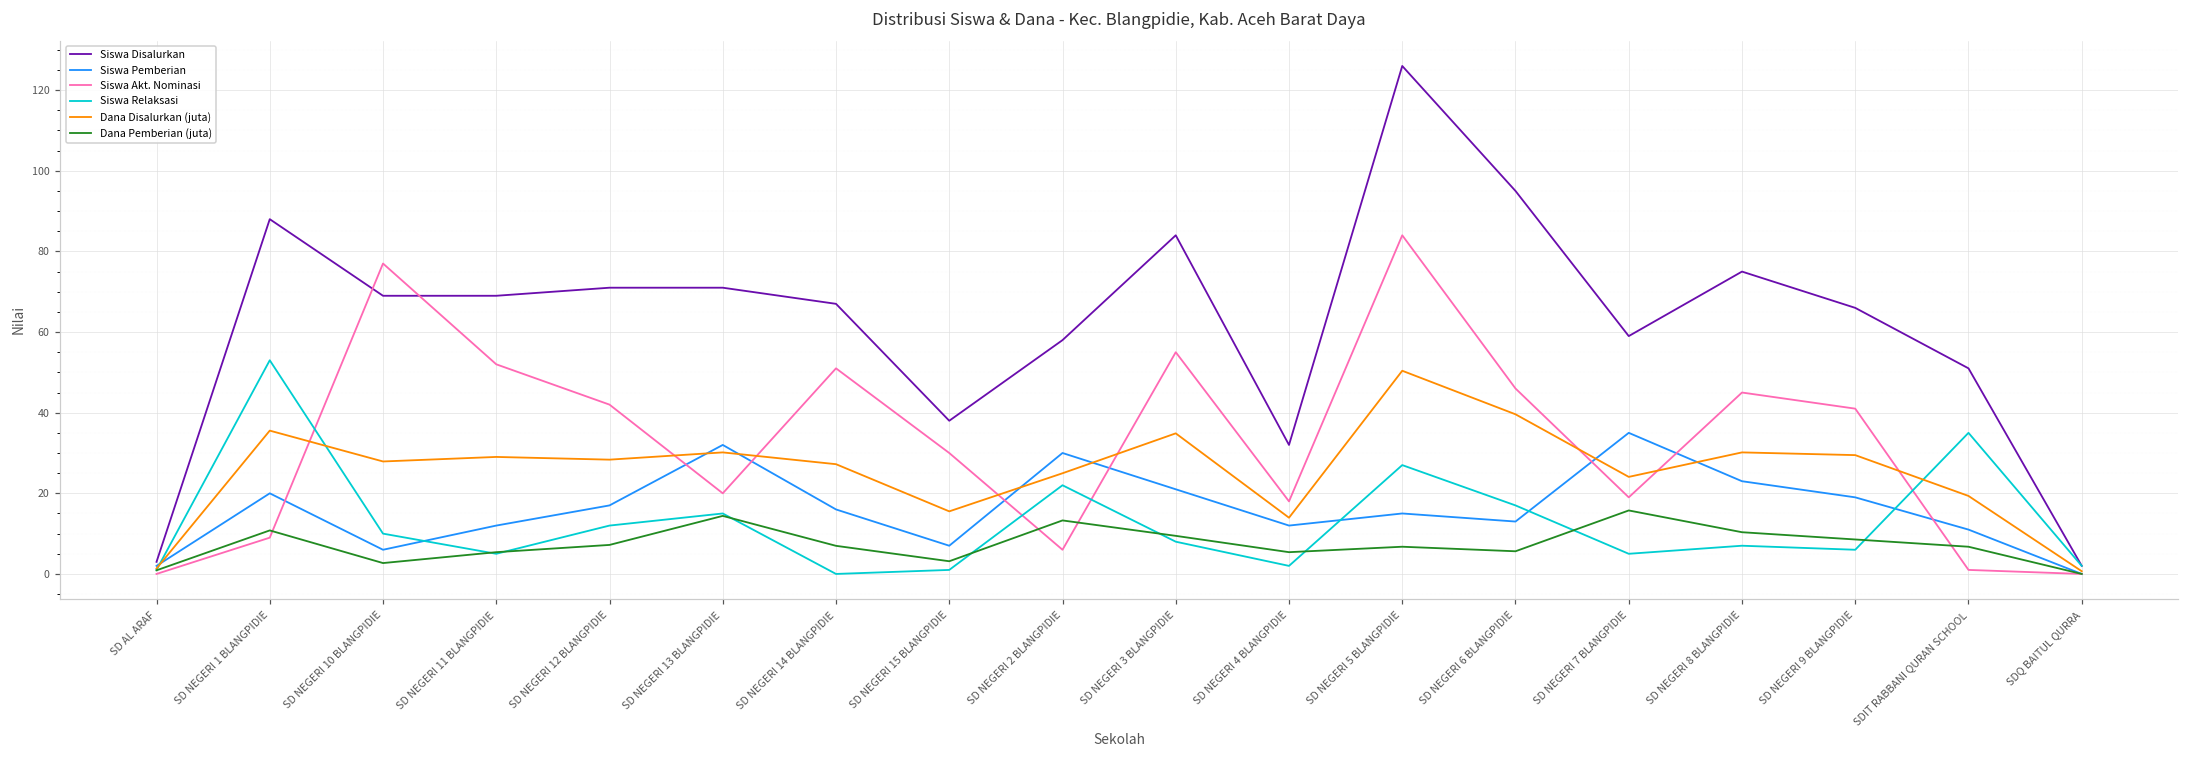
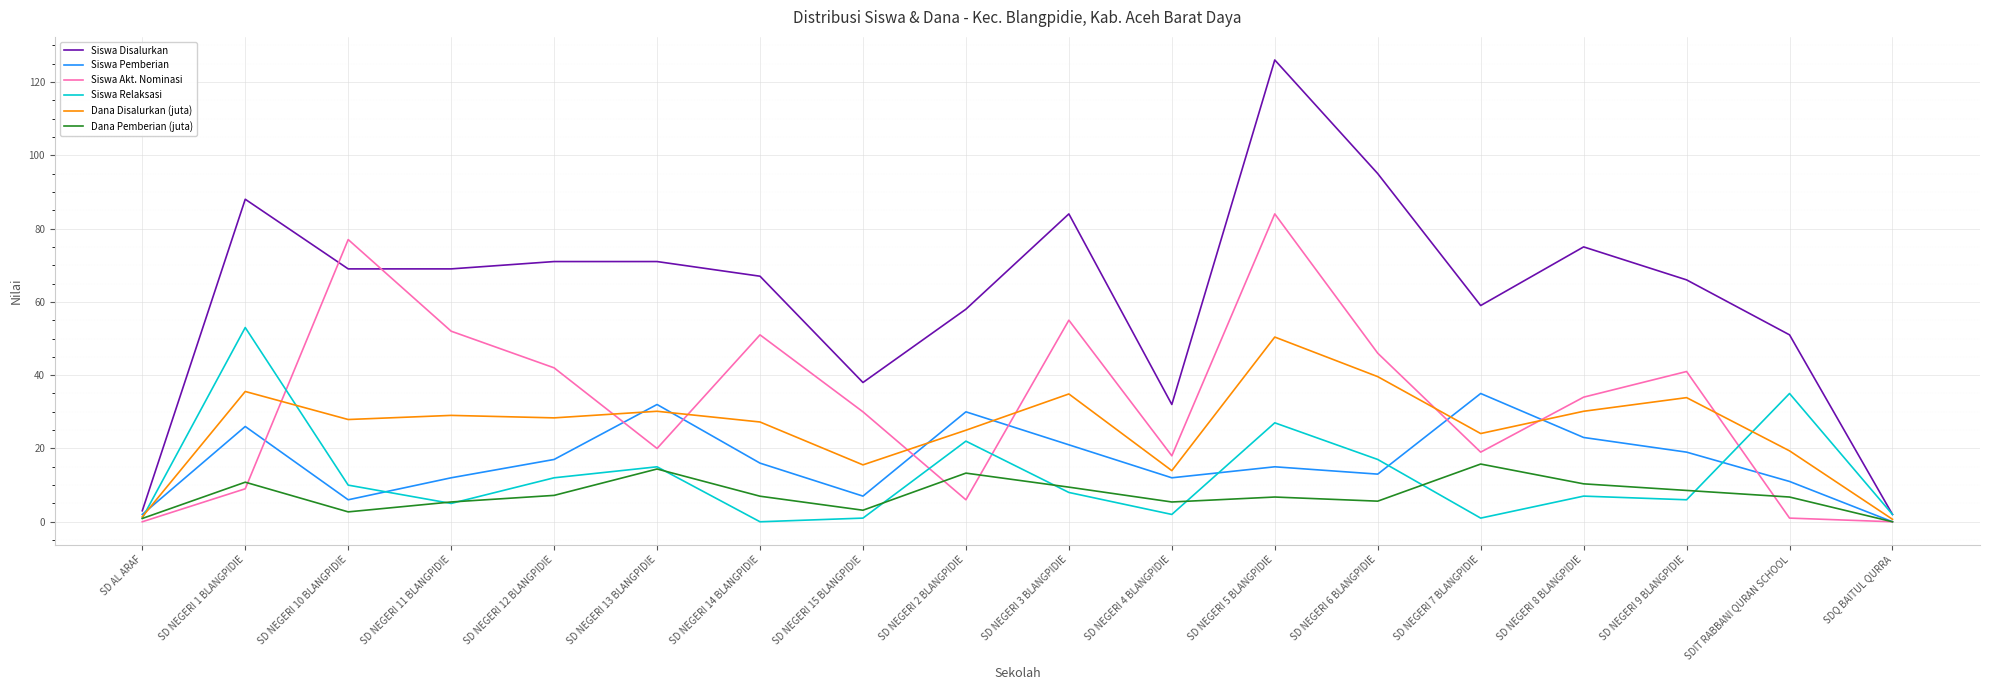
  {
    "Siswa Disalurkan": {
      "SD AL ARAF": 3,
      "SD NEGERI 1 BLANGPIDIE": 88,
      "SD NEGERI 10 BLANGPIDIE": 69,
      "SD NEGERI 11 BLANGPIDIE": 69,
      "SD NEGERI 12 BLANGPIDIE": 71,
      "SD NEGERI 13 BLANGPIDIE": 71,
      "SD NEGERI 14 BLANGPIDIE": 67,
      "SD NEGERI 15 BLANGPIDIE": 38,
      "SD NEGERI 2 BLANGPIDIE": 58,
      "SD NEGERI 3 BLANGPIDIE": 84,
      "SD NEGERI 4 BLANGPIDIE": 32,
      "SD NEGERI 5 BLANGPIDIE": 126,
      "SD NEGERI 6 BLANGPIDIE": 95,
      "SD NEGERI 7 BLANGPIDIE": 59,
      "SD NEGERI 8 BLANGPIDIE": 75,
      "SD NEGERI 9 BLANGPIDIE": 66,
      "SDIT RABBANI QURAN SCHOOL": 51
    },
    "Siswa Pemberian": {
-     "SD NEGERI 1 BLANGPIDIE": 20,
+     "SD NEGERI 1 BLANGPIDIE": 26,
      "SD NEGERI 10 BLANGPIDIE": 6,
      "SD NEGERI 11 BLANGPIDIE": 12,
      "SD NEGERI 12 BLANGPIDIE": 17,
      "SD NEGERI 13 BLANGPIDIE": 32,
      "SD NEGERI 14 BLANGPIDIE": 16,
      "SD NEGERI 15 BLANGPIDIE": 7,
      "SD NEGERI 2 BLANGPIDIE": 30,
      "SD NEGERI 3 BLANGPIDIE": 21,
      "SD NEGERI 4 BLANGPIDIE": 12,
      "SD NEGERI 5 BLANGPIDIE": 15,
      "SD NEGERI 6 BLANGPIDIE": 13,
      "SD NEGERI 7 BLANGPIDIE": 35,
      "SD NEGERI 8 BLANGPIDIE": 23,
      "SD NEGERI 9 BLANGPIDIE": 19,
      "SDIT RABBANI QURAN SCHOOL": 11
    },
    "Siswa Akt. Nominasi": {
      "SD AL ARAF": 0,
      "SD NEGERI 1 BLANGPIDIE": 9,
      "SD NEGERI 10 BLANGPIDIE": 77,
      "SD NEGERI 11 BLANGPIDIE": 52,
      "SD NEGERI 12 BLANGPIDIE": 42,
      "SD NEGERI 13 BLANGPIDIE": 20,
      "SD NEGERI 14 BLANGPIDIE": 51,
      "SD NEGERI 15 BLANGPIDIE": 30,
      "SD NEGERI 2 BLANGPIDIE": 6,
      "SD NEGERI 3 BLANGPIDIE": 55,
      "SD NEGERI 4 BLANGPIDIE": 18,
      "SD NEGERI 5 BLANGPIDIE": 84,
      "SD NEGERI 6 BLANGPIDIE": 46,
      "SD NEGERI 7 BLANGPIDIE": 19,
-     "SD NEGERI 8 BLANGPIDIE": 45,
+     "SD NEGERI 8 BLANGPIDIE": 34,
      "SD NEGERI 9 BLANGPIDIE": 41,
      "SDIT RABBANI QURAN SCHOOL": 1
    },
    "Siswa Relaksasi": {
      "SD NEGERI 1 BLANGPIDIE": 53,
      "SD NEGERI 10 BLANGPIDIE": 10,
      "SD NEGERI 12 BLANGPIDIE": 12,
      "SD NEGERI 14 BLANGPIDIE": 0,
      "SD NEGERI 15 BLANGPIDIE": 1,
      "SD NEGERI 2 BLANGPIDIE": 22,
      "SD NEGERI 3 BLANGPIDIE": 8,
      "SD NEGERI 4 BLANGPIDIE": 2,
      "SD NEGERI 5 BLANGPIDIE": 27,
      "SD NEGERI 6 BLANGPIDIE": 17,
-     "SD NEGERI 7 BLANGPIDIE": 5,
+     "SD NEGERI 7 BLANGPIDIE": 1,
      "SD NEGERI 8 BLANGPIDIE": 7,
      "SD NEGERI 9 BLANGPIDIE": 6,
      "SDIT RABBANI QURAN SCHOOL": 35
    },
    "Dana Disalurkan (juta)": {
      "SD NEGERI 1 BLANGPIDIE": 36,
      "SD NEGERI 10 BLANGPIDIE": 28,
      "SD NEGERI 11 BLANGPIDIE": 29,
      "SD NEGERI 12 BLANGPIDIE": 28,
      "SD NEGERI 13 BLANGPIDIE": 30,
      "SD NEGERI 14 BLANGPIDIE": 27,
      "SD NEGERI 15 BLANGPIDIE": 16,
      "SD NEGERI 2 BLANGPIDIE": 25,
      "SD NEGERI 3 BLANGPIDIE": 35,
      "SD NEGERI 4 BLANGPIDIE": 14,
      "SD NEGERI 5 BLANGPIDIE": 50,
      "SD NEGERI 6 BLANGPIDIE": 40,
      "SD NEGERI 7 BLANGPIDIE": 24,
      "SD NEGERI 8 BLANGPIDIE": 30,
-     "SD NEGERI 9 BLANGPIDIE": 29,
+     "SD NEGERI 9 BLANGPIDIE": 34,
      "SDIT RABBANI QURAN SCHOOL": 19
    },
    "Dana Pemberian (juta)": {
      "SD NEGERI 1 BLANGPIDIE": 11,
      "SD NEGERI 10 BLANGPIDIE": 3,
      "SD NEGERI 12 BLANGPIDIE": 7,
      "SD NEGERI 14 BLANGPIDIE": 7,
      "SD NEGERI 15 BLANGPIDIE": 3,
      "SD NEGERI 2 BLANGPIDIE": 13,
      "SD NEGERI 3 BLANGPIDIE": 9,
      "SD NEGERI 4 BLANGPIDIE": 5,
      "SD NEGERI 5 BLANGPIDIE": 7,
      "SD NEGERI 6 BLANGPIDIE": 6,
      "SD NEGERI 7 BLANGPIDIE": 16,
      "SD NEGERI 8 BLANGPIDIE": 10,
      "SD NEGERI 9 BLANGPIDIE": 9,
      "SDIT RABBANI QURAN SCHOOL": 7
    }
  }
